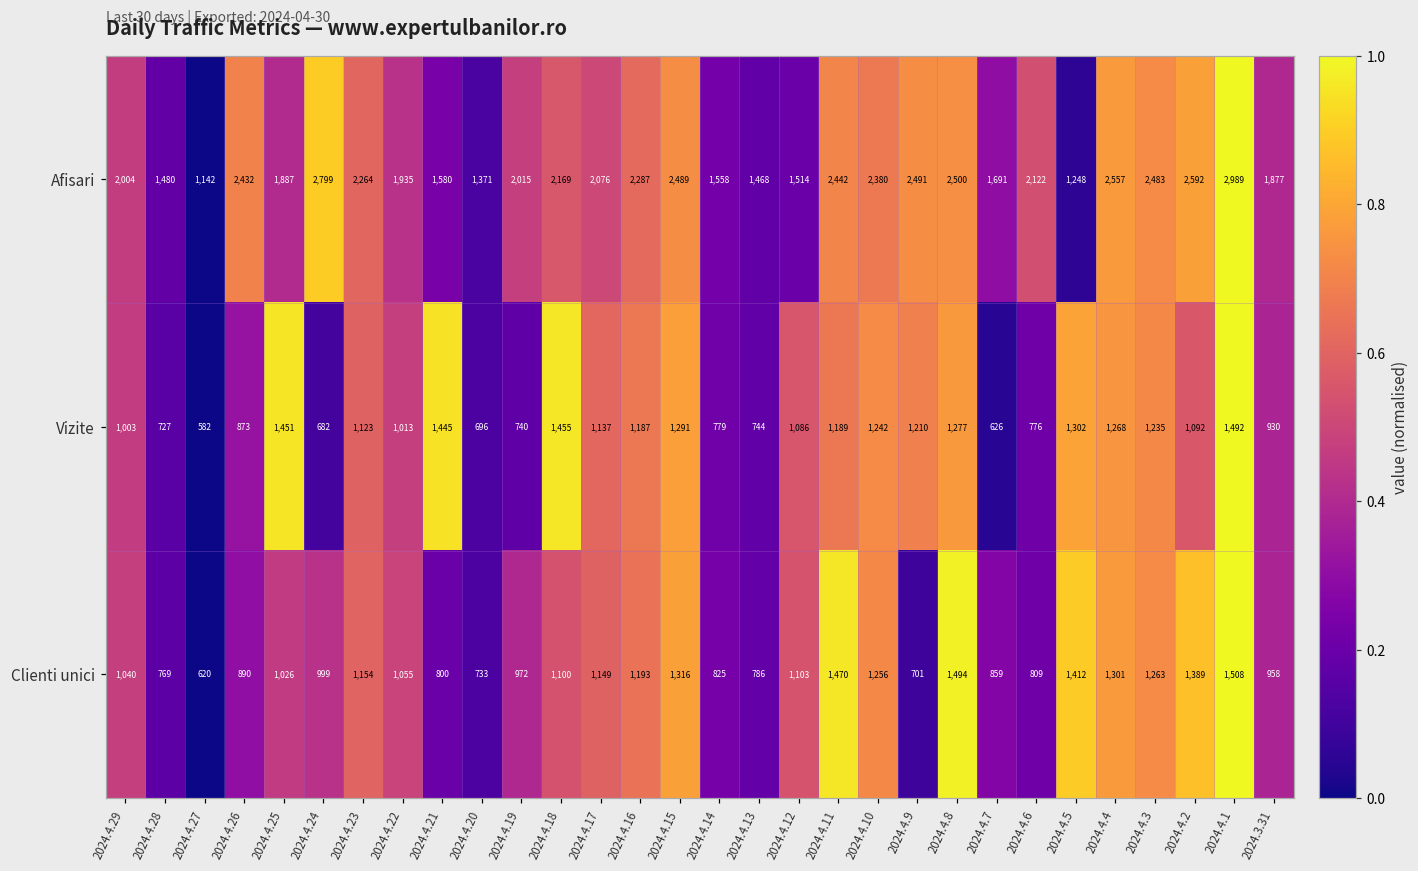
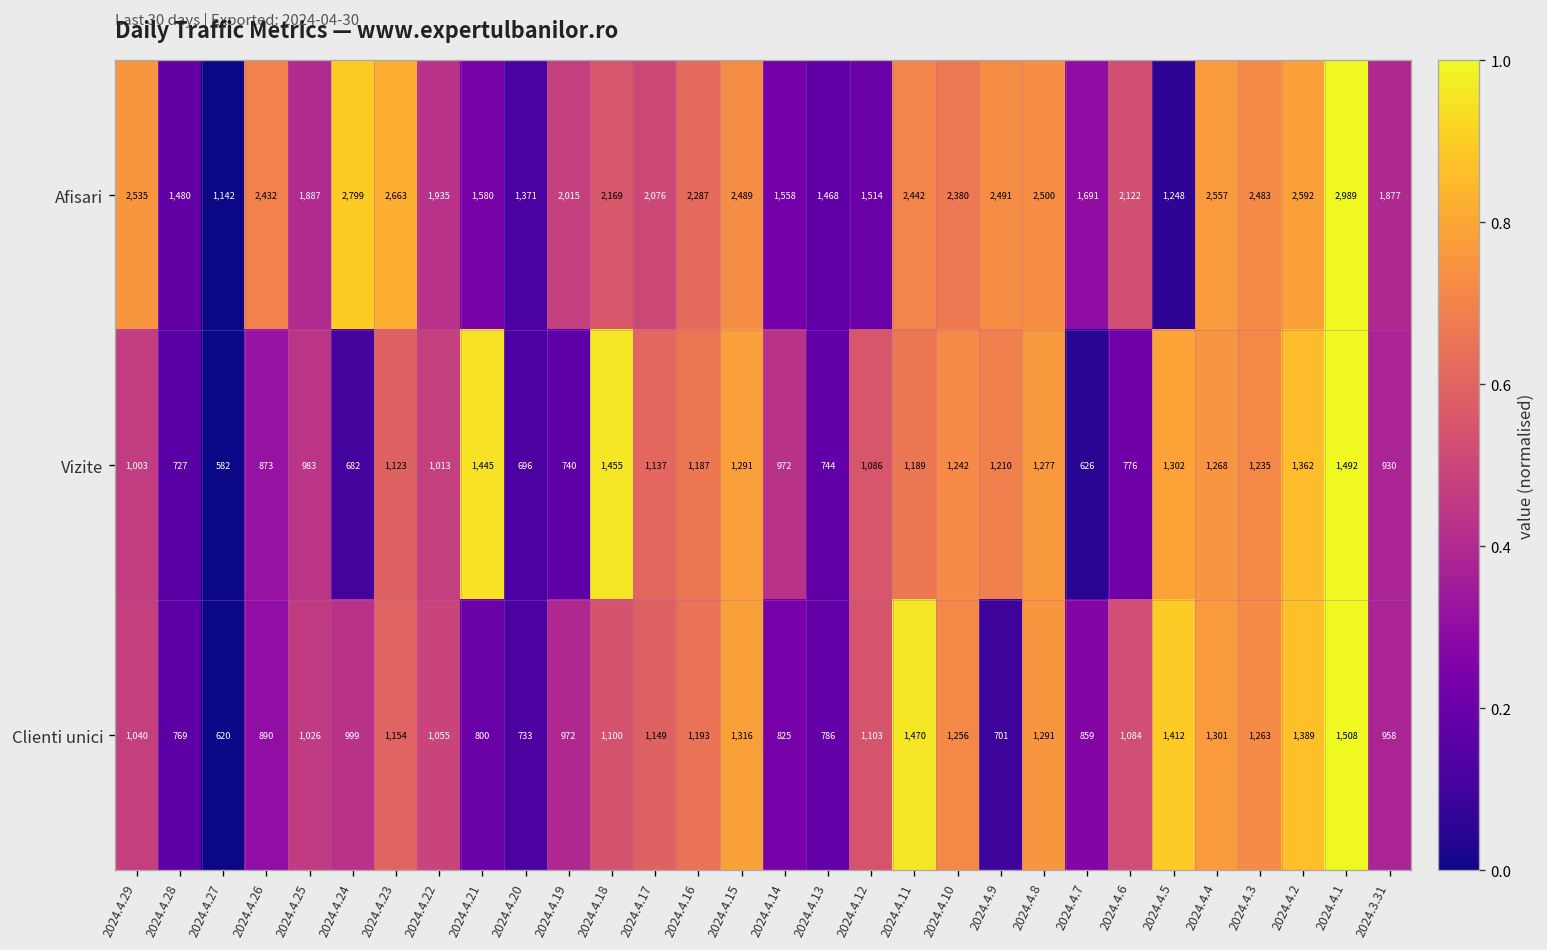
  {
    "Afisari": {
-     "2024.4.29": "2,004",
+     "2024.4.29": "2,535",
      "2024.4.28": "1,480",
      "2024.4.27": "1,142",
      "2024.4.26": "2,432",
      "2024.4.25": "1,887",
      "2024.4.24": "2,799",
-     "2024.4.23": "2,264",
+     "2024.4.23": "2,663",
      "2024.4.22": "1,935",
      "2024.4.21": "1,580",
      "2024.4.20": "1,371",
      "2024.4.19": "2,015",
      "2024.4.18": "2,169",
      "2024.4.17": "2,076",
      "2024.4.16": "2,287",
      "2024.4.15": "2,489",
      "2024.4.14": "1,558",
      "2024.4.13": "1,468",
      "2024.4.12": "1,514",
      "2024.4.11": "2,442",
      "2024.4.10": "2,380",
      "2024.4.9": "2,491",
      "2024.4.8": "2,500",
      "2024.4.7": "1,691",
      "2024.4.6": "2,122",
      "2024.4.5": "1,248",
      "2024.4.4": "2,557",
      "2024.4.3": "2,483",
      "2024.4.2": "2,592",
      "2024.4.1": "2,989",
      "2024.3.31": "1,877"
    },
    "Vizite": {
      "2024.4.29": "1,003",
      "2024.4.28": "727",
      "2024.4.27": "582",
      "2024.4.26": "873",
-     "2024.4.25": "1,451",
+     "2024.4.25": "983",
      "2024.4.24": "682",
      "2024.4.23": "1,123",
      "2024.4.22": "1,013",
      "2024.4.21": "1,445",
      "2024.4.20": "696",
      "2024.4.19": "740",
      "2024.4.18": "1,455",
      "2024.4.17": "1,137",
      "2024.4.16": "1,187",
      "2024.4.15": "1,291",
-     "2024.4.14": "779",
+     "2024.4.14": "972",
      "2024.4.13": "744",
      "2024.4.12": "1,086",
      "2024.4.11": "1,189",
      "2024.4.10": "1,242",
      "2024.4.9": "1,210",
      "2024.4.8": "1,277",
      "2024.4.7": "626",
      "2024.4.6": "776",
      "2024.4.5": "1,302",
      "2024.4.4": "1,268",
      "2024.4.3": "1,235",
-     "2024.4.2": "1,092",
+     "2024.4.2": "1,362",
      "2024.4.1": "1,492",
      "2024.3.31": "930"
    },
    "Clienti unici": {
      "2024.4.29": "1,040",
      "2024.4.28": "769",
      "2024.4.27": "620",
      "2024.4.26": "890",
      "2024.4.25": "1,026",
      "2024.4.24": "999",
      "2024.4.23": "1,154",
      "2024.4.22": "1,055",
      "2024.4.21": "800",
      "2024.4.20": "733",
      "2024.4.19": "972",
      "2024.4.18": "1,100",
      "2024.4.17": "1,149",
      "2024.4.16": "1,193",
      "2024.4.15": "1,316",
      "2024.4.14": "825",
      "2024.4.13": "786",
      "2024.4.12": "1,103",
      "2024.4.11": "1,470",
      "2024.4.10": "1,256",
      "2024.4.9": "701",
-     "2024.4.8": "1,494",
+     "2024.4.8": "1,291",
      "2024.4.7": "859",
-     "2024.4.6": "809",
+     "2024.4.6": "1,084",
      "2024.4.5": "1,412",
      "2024.4.4": "1,301",
      "2024.4.3": "1,263",
      "2024.4.2": "1,389",
      "2024.4.1": "1,508",
      "2024.3.31": "958"
    }
  }
